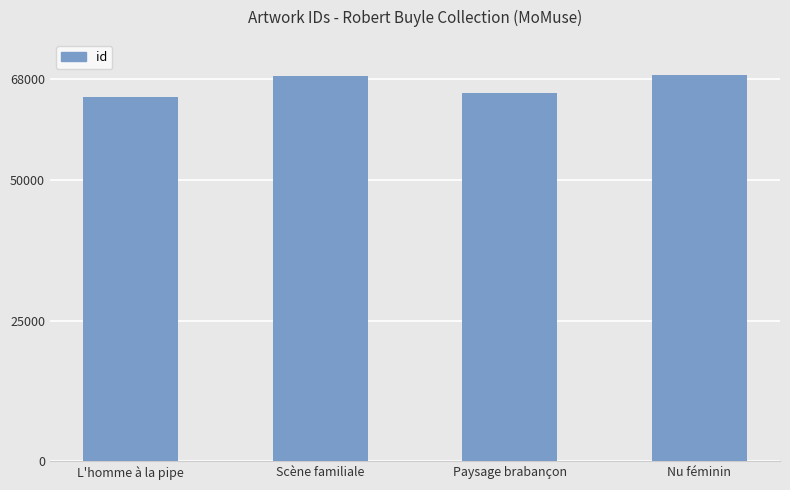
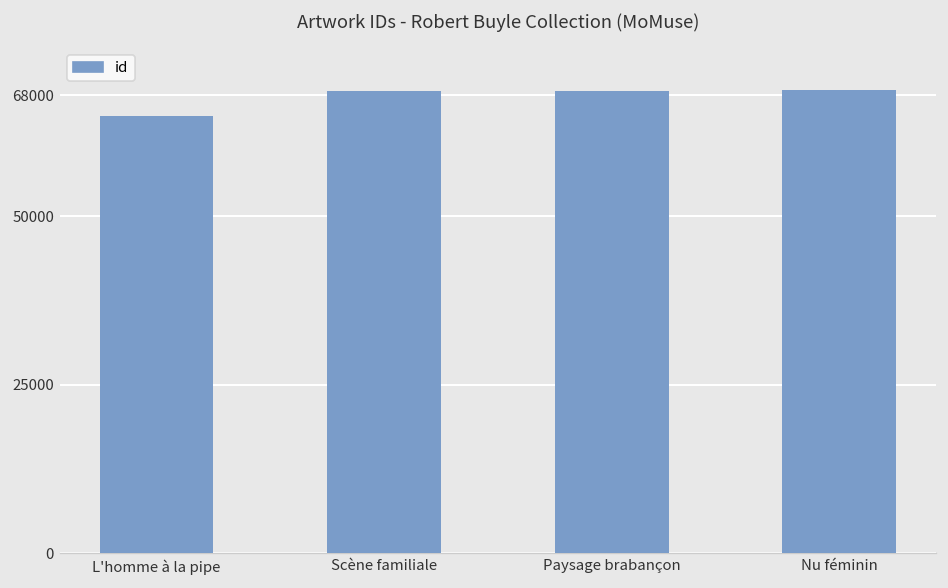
  {
    "L'homme à la pipe": 65000,
    "Scène familiale": 69000,
-   "Paysage brabançon": 66000,
+   "Paysage brabançon": 69000,
    "Nu féminin": 69000
  }
